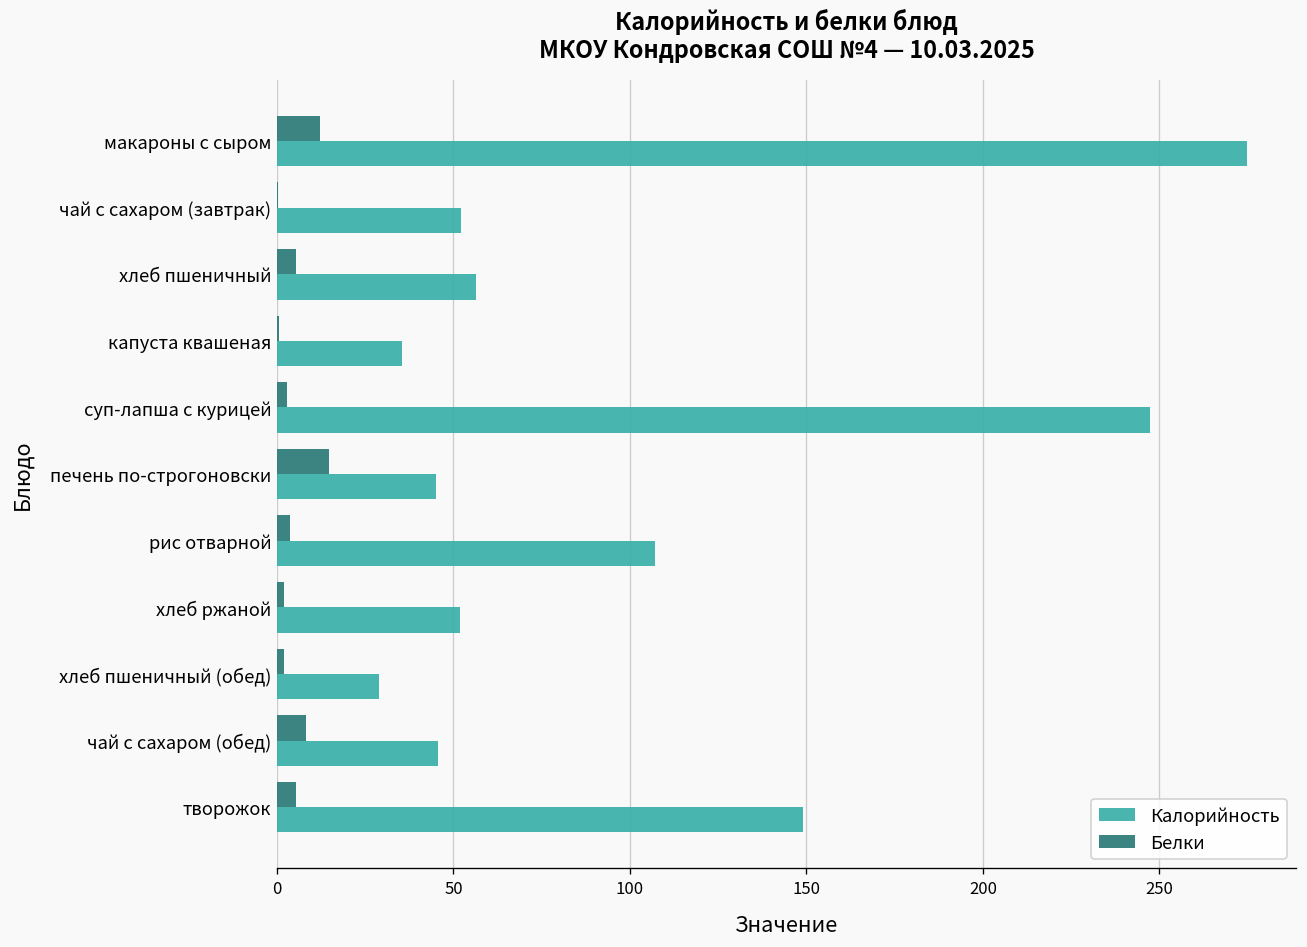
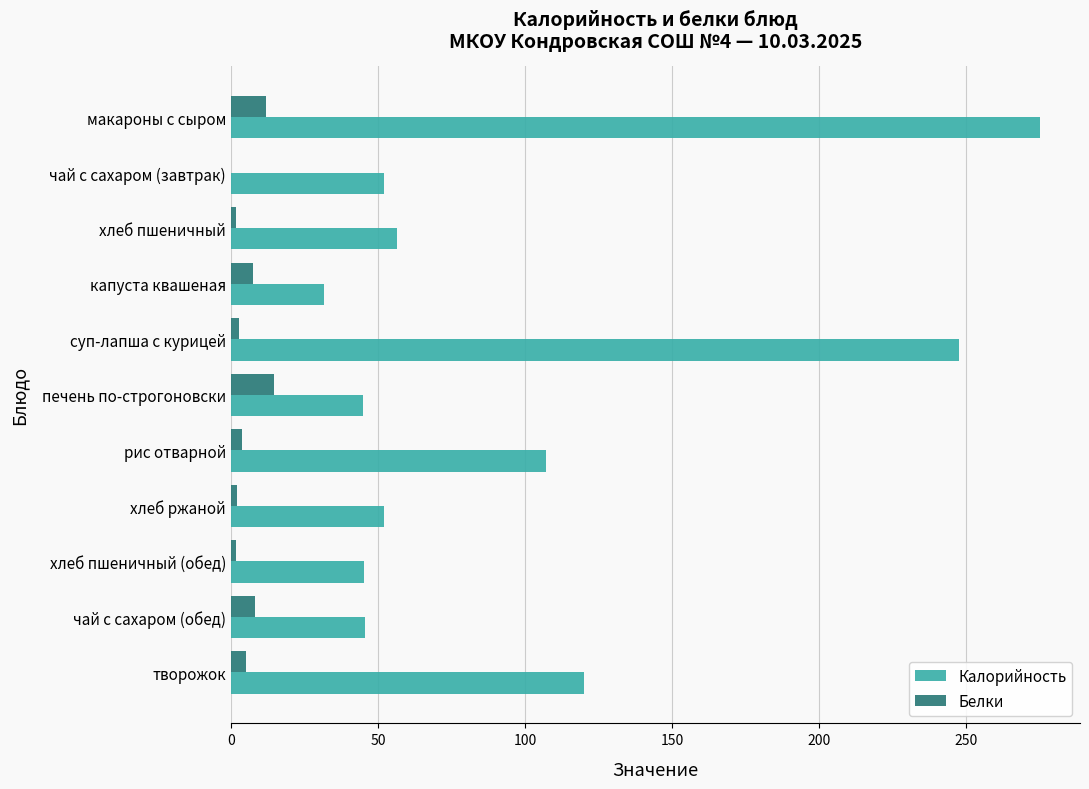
  {
    "Калорийность": {
      "макароны с сыром": 275,
      "чай с сахаром (завтрак)": 52,
      "хлеб пшеничный": 57,
-     "капуста квашеная": 35,
+     "капуста квашеная": 32,
      "суп-лапша с курицей": 247,
      "печень по-строгоновски": 45,
      "рис отварной": 107,
      "хлеб ржаной": 52,
-     "хлеб пшеничный (обед)": 29,
+     "хлеб пшеничный (обед)": 45,
      "чай с сахаром (обед)": 46,
-     "творожок": 149
+     "творожок": 120
    },
    "Белки": {
      "макароны с сыром": 12,
-     "хлеб пшеничный": 5,
-     "капуста квашеная": 0,
+     "хлеб пшеничный": 2,
+     "капуста квашеная": 7,
      "суп-лапша с курицей": 3,
      "печень по-строгоновски": 15,
      "рис отварной": 4,
      "хлеб ржаной": 2,
      "хлеб пшеничный (обед)": 2,
      "чай с сахаром (обед)": 8,
      "творожок": 5
    }
  }
